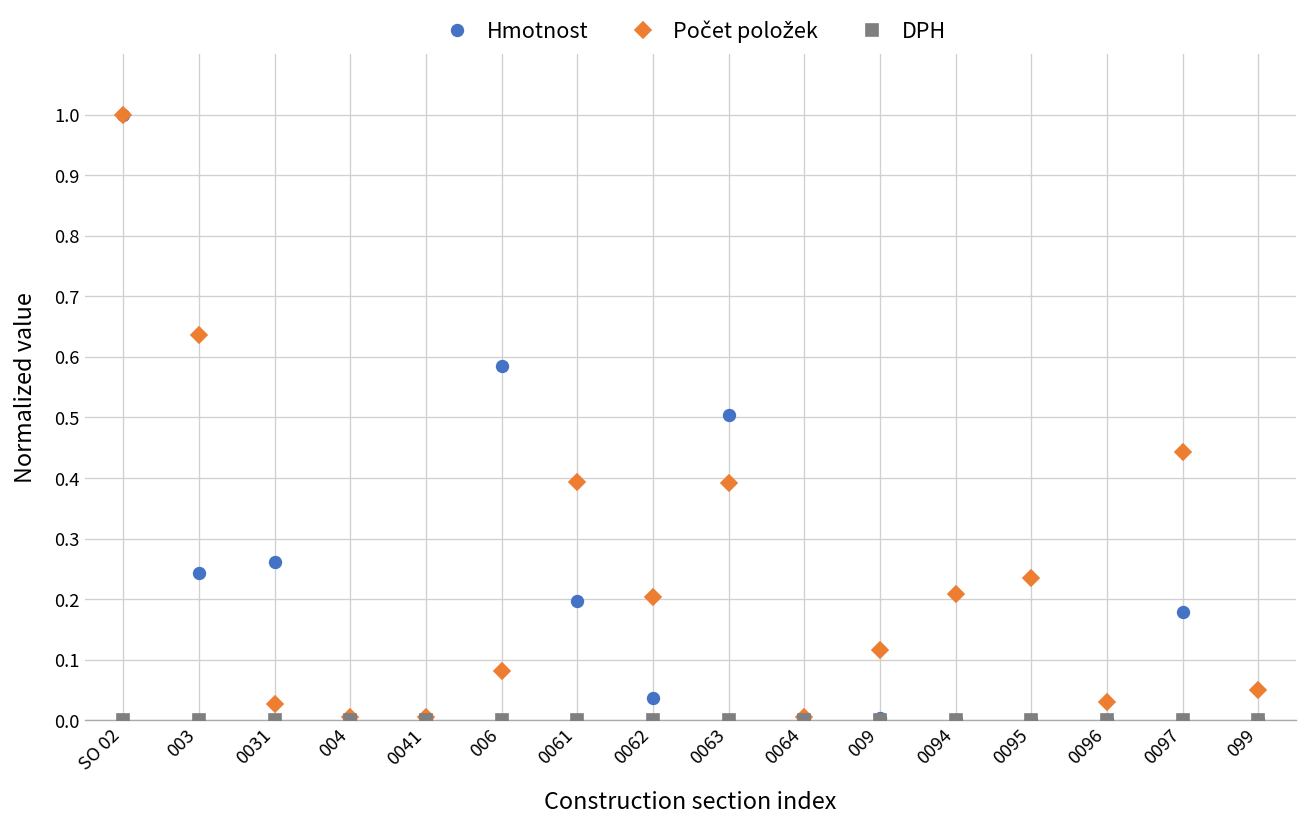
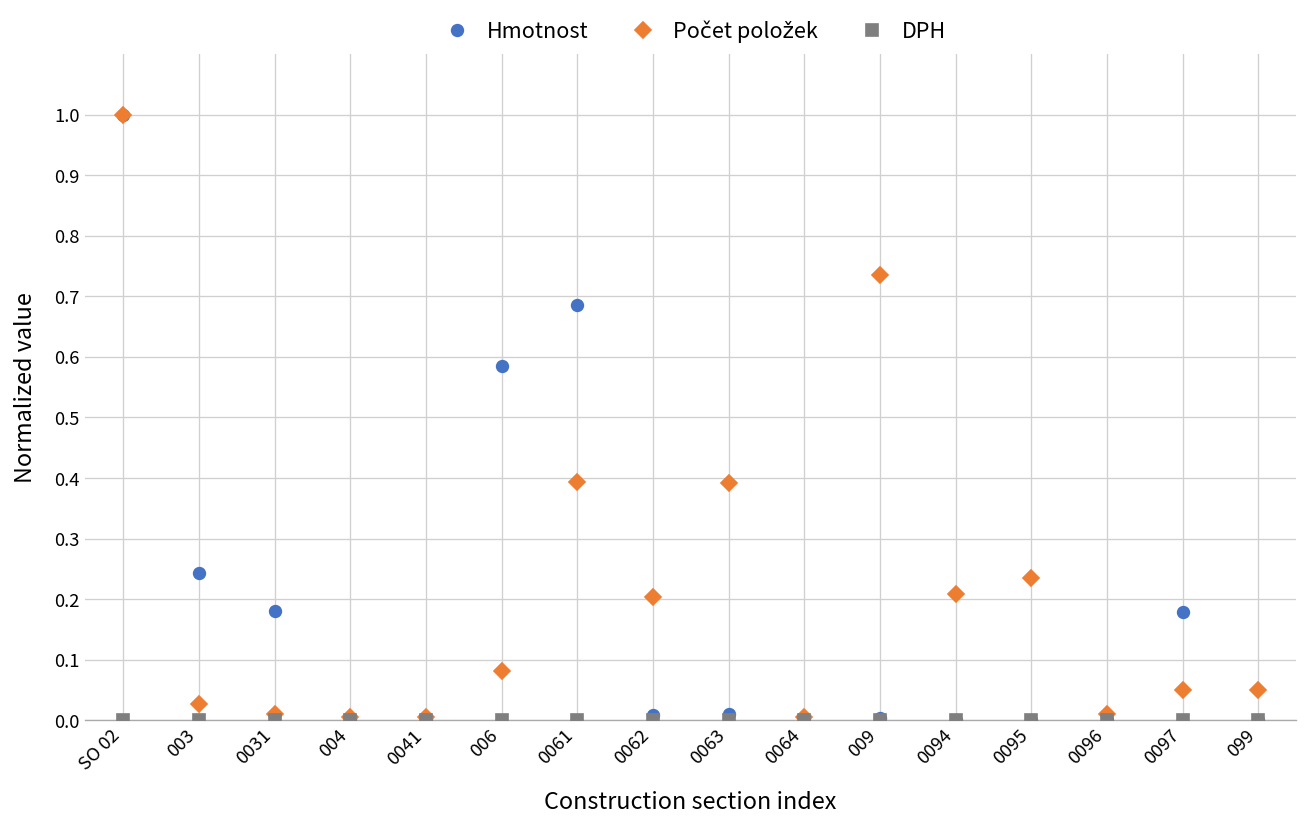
  {
    "Hmotnost": {
      "003": 0.24,
-     "0031": 0.26,
+     "0031": 0.18,
      "006": 0.59,
-     "0061": 0.20,
-     "0062": 0.04,
-     "0063": 0.50,
+     "0061": 0.69,
+     "0062": 0.01,
+     "0063": 0.01,
      "0097": 0.18
    },
    "Počet položek": {
-     "003": 0.64,
-     "0031": 0.03,
+     "003": 0.03,
+     "0031": 0.01,
      "006": 0.08,
      "0061": 0.39,
      "0062": 0.20,
      "0063": 0.39,
-     "009": 0.12,
+     "009": 0.74,
      "0094": 0.21,
      "0095": 0.24,
-     "0096": 0.03,
-     "0097": 0.44,
+     "0096": 0.01,
+     "0097": 0.05,
      "099": 0.05
    },
    "DPH": {
      "SO 02": 0.00,
      "003": 0.00,
      "0031": 0.00,
      "006": 0.00,
      "0061": 0.00,
      "0062": 0.00,
      "0063": 0.00,
      "0097": 0.00
    }
  }
